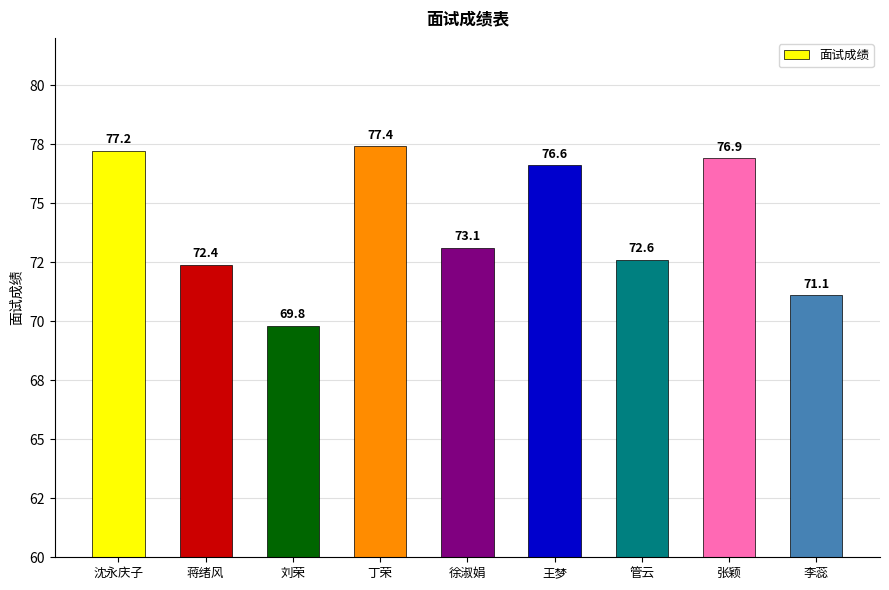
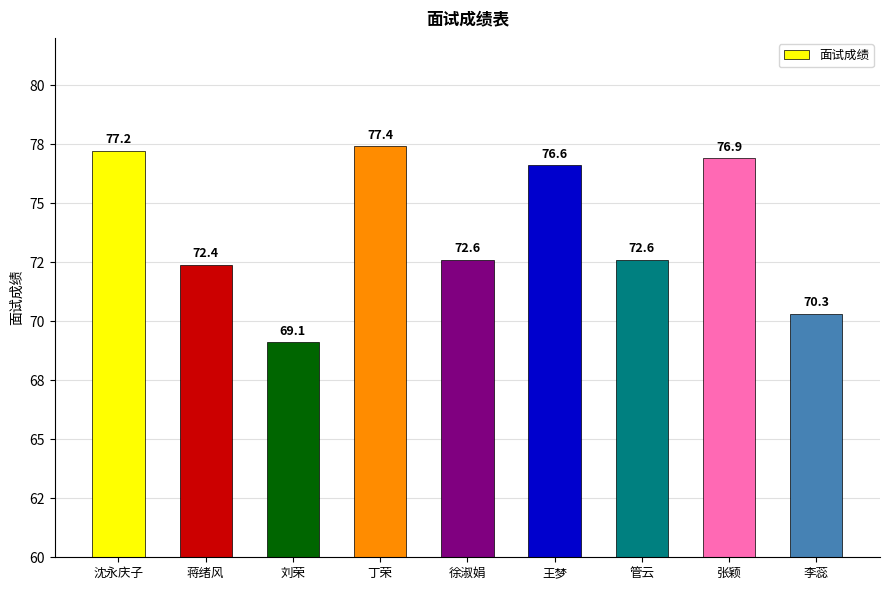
  {
    "沈永庆子": 77.2,
    "蒋绪风": 72.4,
-   "刘荣": 69.8,
+   "刘荣": 69.1,
    "丁荣": 77.4,
-   "徐淑娟": 73.1,
+   "徐淑娟": 72.6,
    "王梦": 76.6,
    "管云": 72.6,
    "张颖": 76.9,
-   "李蕊": 71.1
+   "李蕊": 70.3
  }
